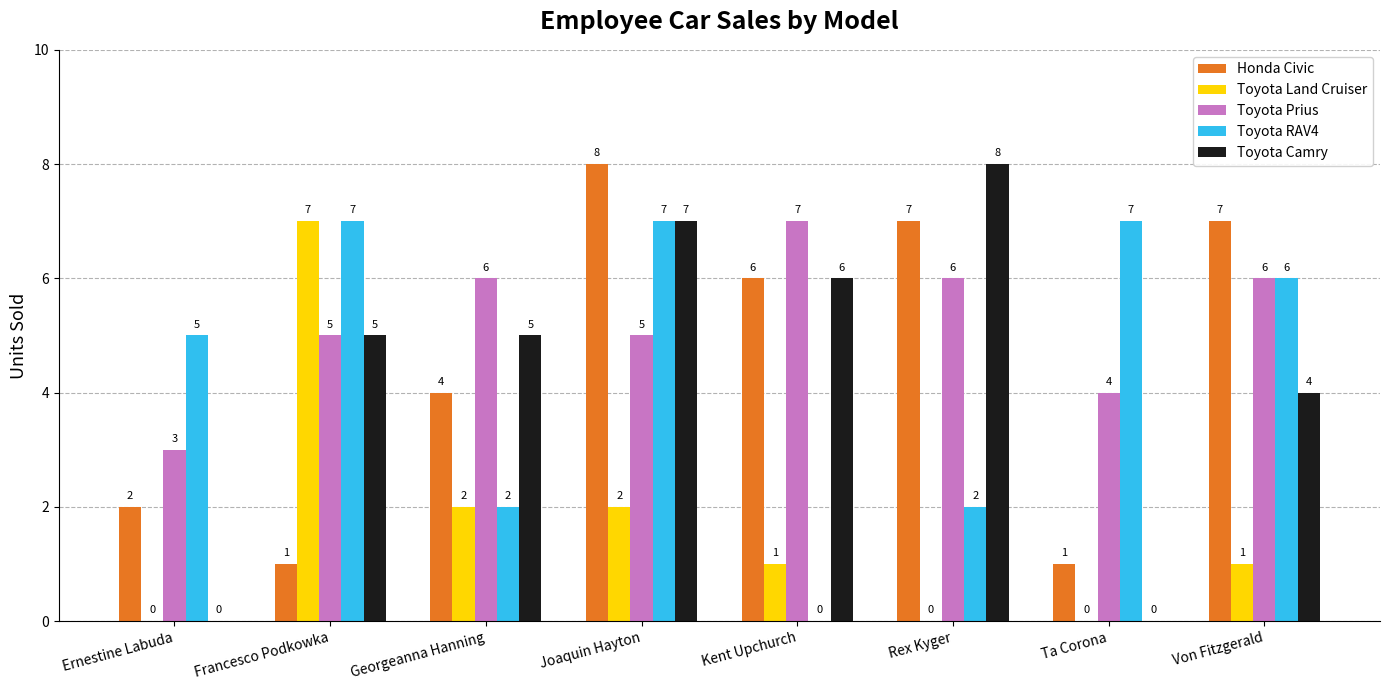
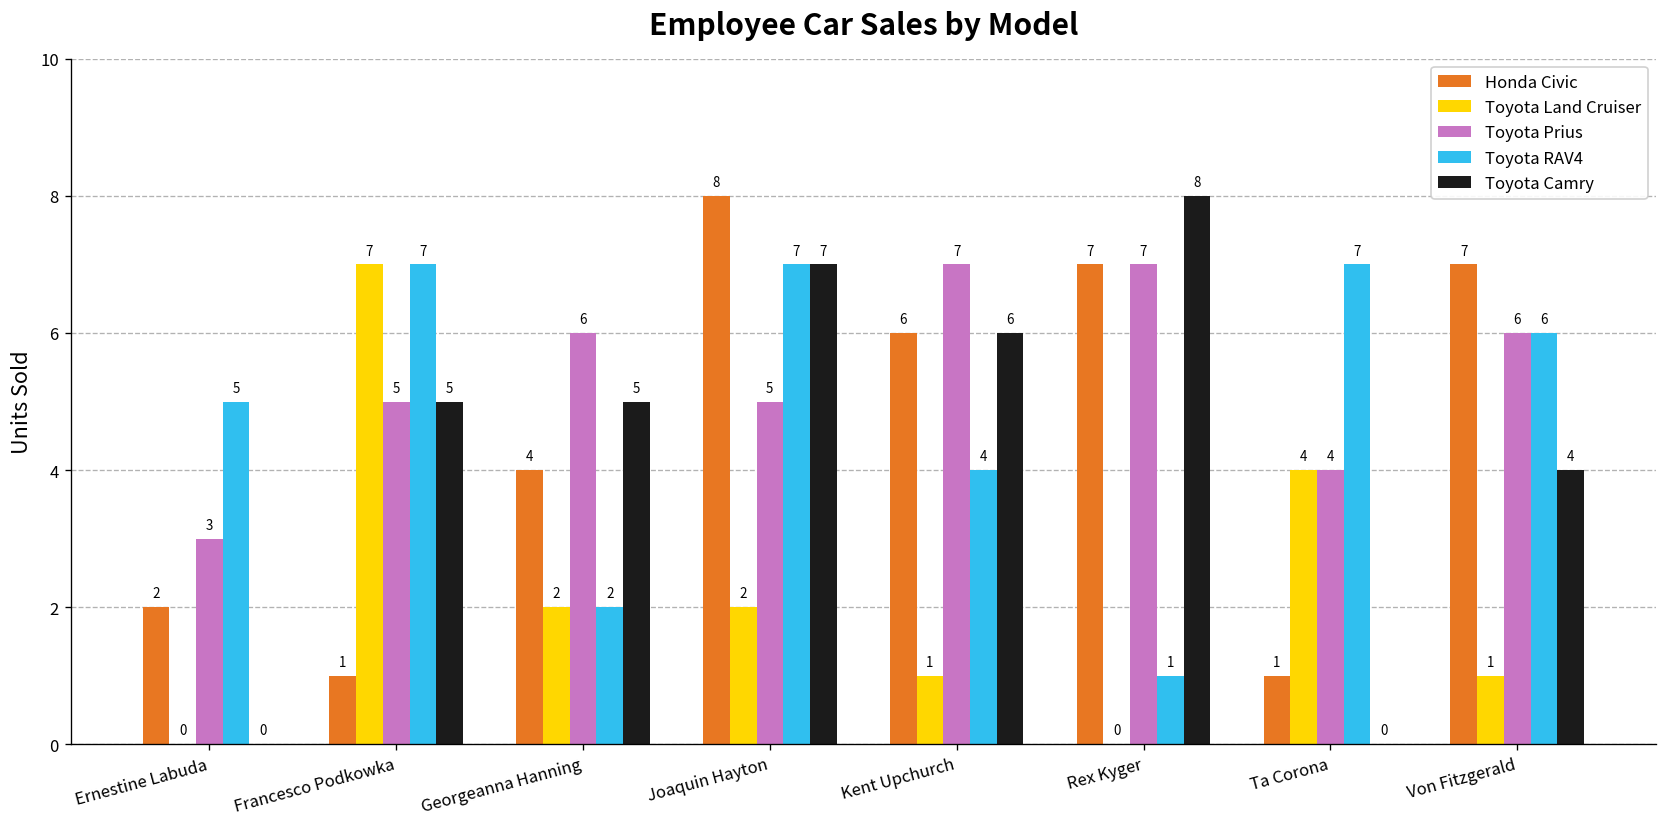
  {
    "Honda Civic": {
      "Ernestine Labuda": 2,
      "Francesco Podkowka": 1,
      "Georgeanna Hanning": 4,
      "Joaquin Hayton": 8,
      "Kent Upchurch": 6,
      "Rex Kyger": 7,
      "Ta Corona": 1,
      "Von Fitzgerald": 7
    },
    "Toyota Land Cruiser": {
      "Ernestine Labuda": 0,
      "Francesco Podkowka": 7,
      "Georgeanna Hanning": 2,
      "Joaquin Hayton": 2,
      "Kent Upchurch": 1,
      "Rex Kyger": 0,
-     "Ta Corona": 0,
+     "Ta Corona": 4,
      "Von Fitzgerald": 1
    },
    "Toyota Prius": {
      "Ernestine Labuda": 3,
      "Francesco Podkowka": 5,
      "Georgeanna Hanning": 6,
      "Joaquin Hayton": 5,
      "Kent Upchurch": 7,
-     "Rex Kyger": 6,
+     "Rex Kyger": 7,
      "Ta Corona": 4,
      "Von Fitzgerald": 6
    },
    "Toyota RAV4": {
      "Ernestine Labuda": 5,
      "Francesco Podkowka": 7,
      "Georgeanna Hanning": 2,
      "Joaquin Hayton": 7,
-     "Kent Upchurch": 0,
-     "Rex Kyger": 2,
+     "Kent Upchurch": 4,
+     "Rex Kyger": 1,
      "Ta Corona": 7,
      "Von Fitzgerald": 6
    },
    "Toyota Camry": {
      "Ernestine Labuda": 0,
      "Francesco Podkowka": 5,
      "Georgeanna Hanning": 5,
      "Joaquin Hayton": 7,
      "Kent Upchurch": 6,
      "Rex Kyger": 8,
      "Ta Corona": 0,
      "Von Fitzgerald": 4
    }
  }
